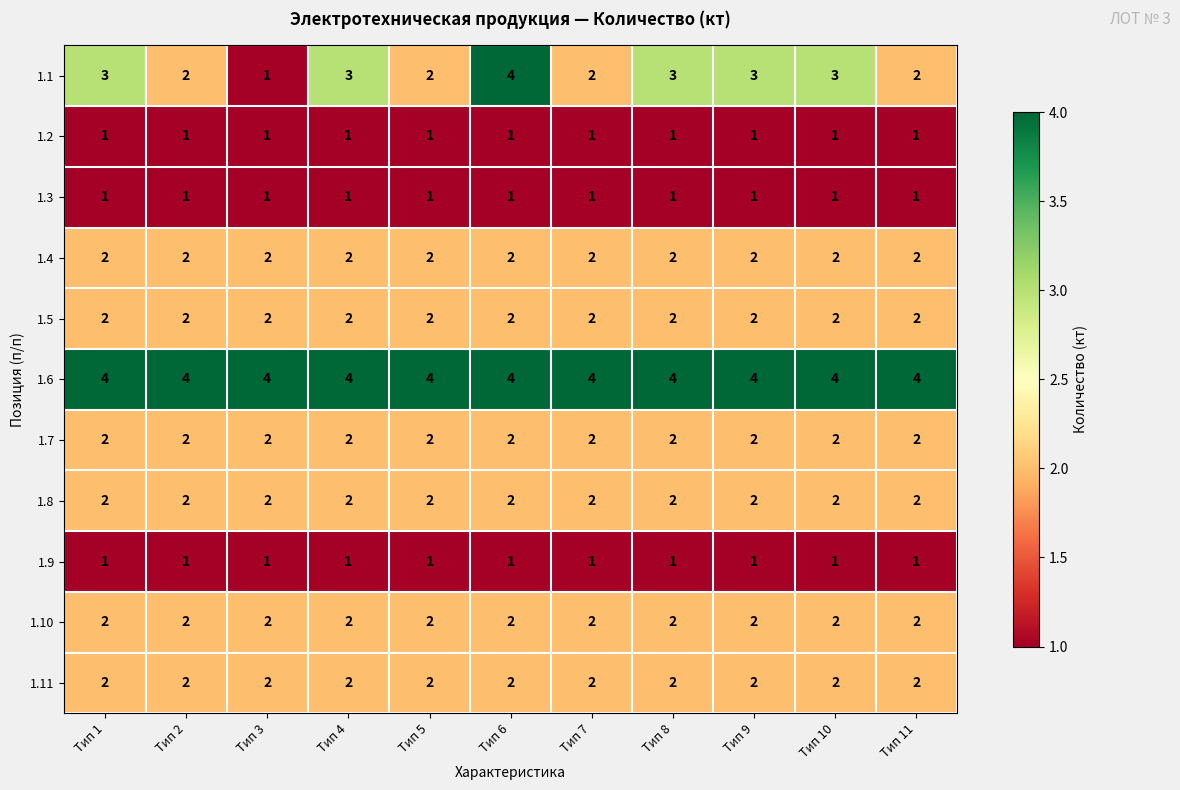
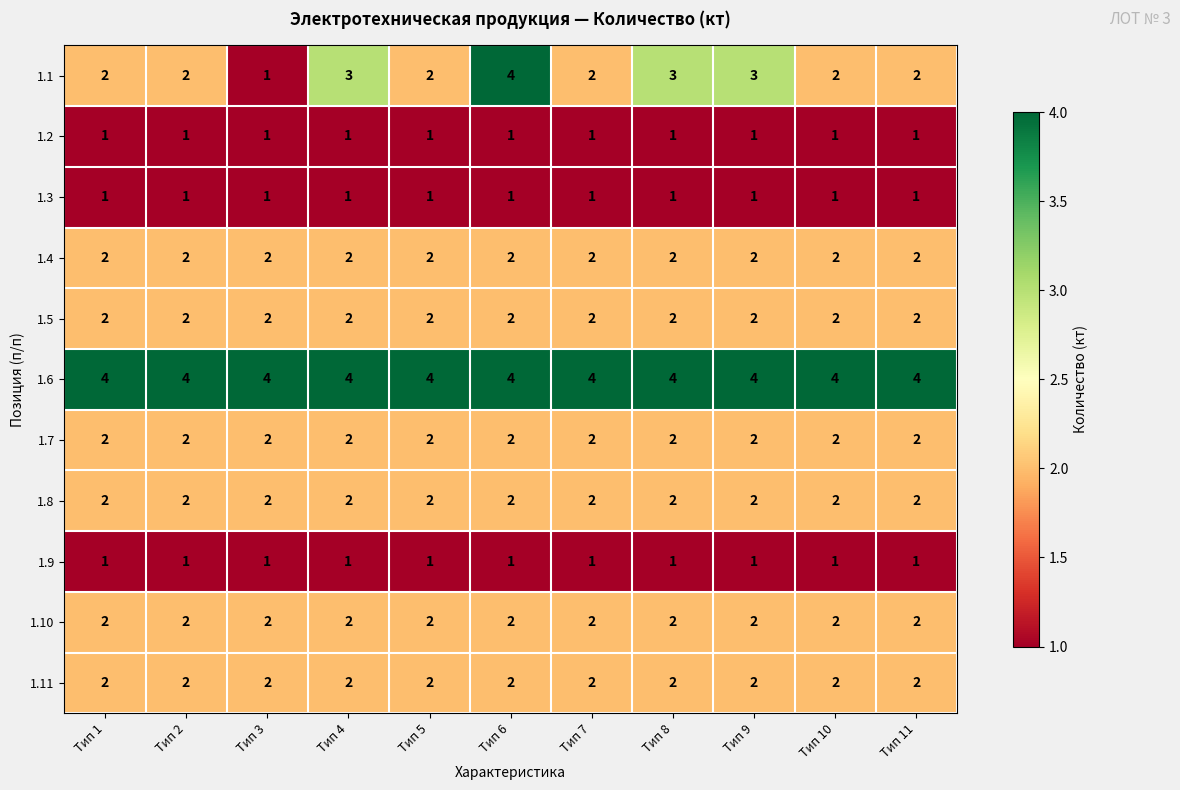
  {
    "1.1": {
-     "Тип 1": 3,
+     "Тип 1": 2,
      "Тип 2": 2,
      "Тип 3": 1,
      "Тип 4": 3,
      "Тип 5": 2,
      "Тип 6": 4,
      "Тип 7": 2,
      "Тип 8": 3,
      "Тип 9": 3,
-     "Тип 10": 3,
+     "Тип 10": 2,
      "Тип 11": 2
    },
    "1.2": {
      "Тип 1": 1,
      "Тип 2": 1,
      "Тип 3": 1,
      "Тип 4": 1,
      "Тип 5": 1,
      "Тип 6": 1,
      "Тип 7": 1,
      "Тип 8": 1,
      "Тип 9": 1,
      "Тип 10": 1,
      "Тип 11": 1
    },
    "1.3": {
      "Тип 1": 1,
      "Тип 2": 1,
      "Тип 3": 1,
      "Тип 4": 1,
      "Тип 5": 1,
      "Тип 6": 1,
      "Тип 7": 1,
      "Тип 8": 1,
      "Тип 9": 1,
      "Тип 10": 1,
      "Тип 11": 1
    },
    "1.4": {
      "Тип 1": 2,
      "Тип 2": 2,
      "Тип 3": 2,
      "Тип 4": 2,
      "Тип 5": 2,
      "Тип 6": 2,
      "Тип 7": 2,
      "Тип 8": 2,
      "Тип 9": 2,
      "Тип 10": 2,
      "Тип 11": 2
    },
    "1.5": {
      "Тип 1": 2,
      "Тип 2": 2,
      "Тип 3": 2,
      "Тип 4": 2,
      "Тип 5": 2,
      "Тип 6": 2,
      "Тип 7": 2,
      "Тип 8": 2,
      "Тип 9": 2,
      "Тип 10": 2,
      "Тип 11": 2
    },
    "1.6": {
      "Тип 1": 4,
      "Тип 2": 4,
      "Тип 3": 4,
      "Тип 4": 4,
      "Тип 5": 4,
      "Тип 6": 4,
      "Тип 7": 4,
      "Тип 8": 4,
      "Тип 9": 4,
      "Тип 10": 4,
      "Тип 11": 4
    },
    "1.7": {
      "Тип 1": 2,
      "Тип 2": 2,
      "Тип 3": 2,
      "Тип 4": 2,
      "Тип 5": 2,
      "Тип 6": 2,
      "Тип 7": 2,
      "Тип 8": 2,
      "Тип 9": 2,
      "Тип 10": 2,
      "Тип 11": 2
    },
    "1.8": {
      "Тип 1": 2,
      "Тип 2": 2,
      "Тип 3": 2,
      "Тип 4": 2,
      "Тип 5": 2,
      "Тип 6": 2,
      "Тип 7": 2,
      "Тип 8": 2,
      "Тип 9": 2,
      "Тип 10": 2,
      "Тип 11": 2
    },
    "1.9": {
      "Тип 1": 1,
      "Тип 2": 1,
      "Тип 3": 1,
      "Тип 4": 1,
      "Тип 5": 1,
      "Тип 6": 1,
      "Тип 7": 1,
      "Тип 8": 1,
      "Тип 9": 1,
      "Тип 10": 1,
      "Тип 11": 1
    },
    "1.10": {
      "Тип 1": 2,
      "Тип 2": 2,
      "Тип 3": 2,
      "Тип 4": 2,
      "Тип 5": 2,
      "Тип 6": 2,
      "Тип 7": 2,
      "Тип 8": 2,
      "Тип 9": 2,
      "Тип 10": 2,
      "Тип 11": 2
    },
    "1.11": {
      "Тип 1": 2,
      "Тип 2": 2,
      "Тип 3": 2,
      "Тип 4": 2,
      "Тип 5": 2,
      "Тип 6": 2,
      "Тип 7": 2,
      "Тип 8": 2,
      "Тип 9": 2,
      "Тип 10": 2,
      "Тип 11": 2
    }
  }
